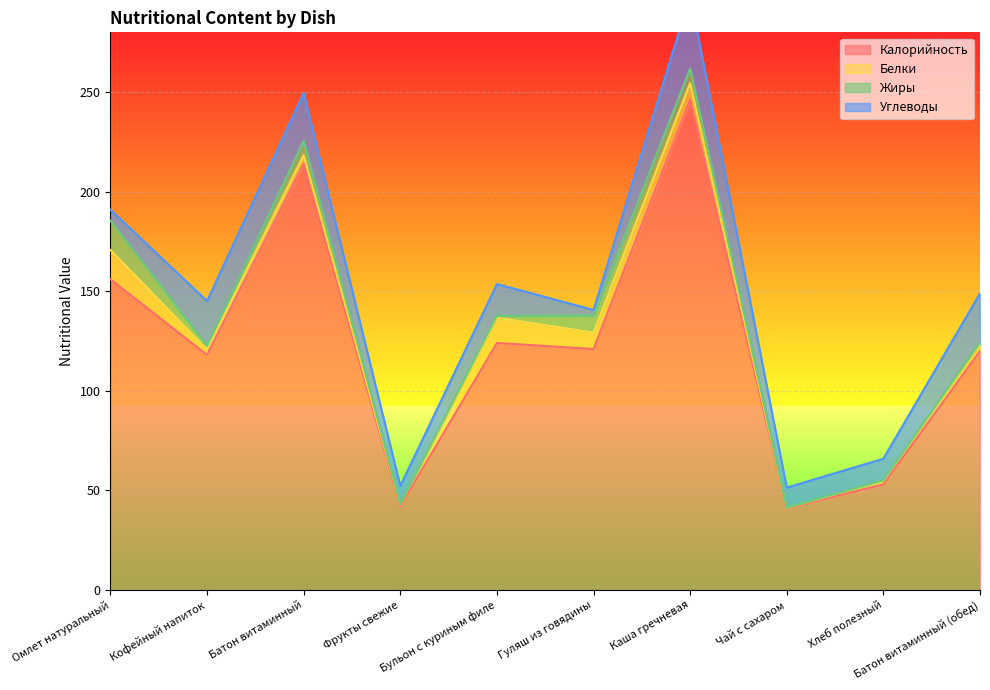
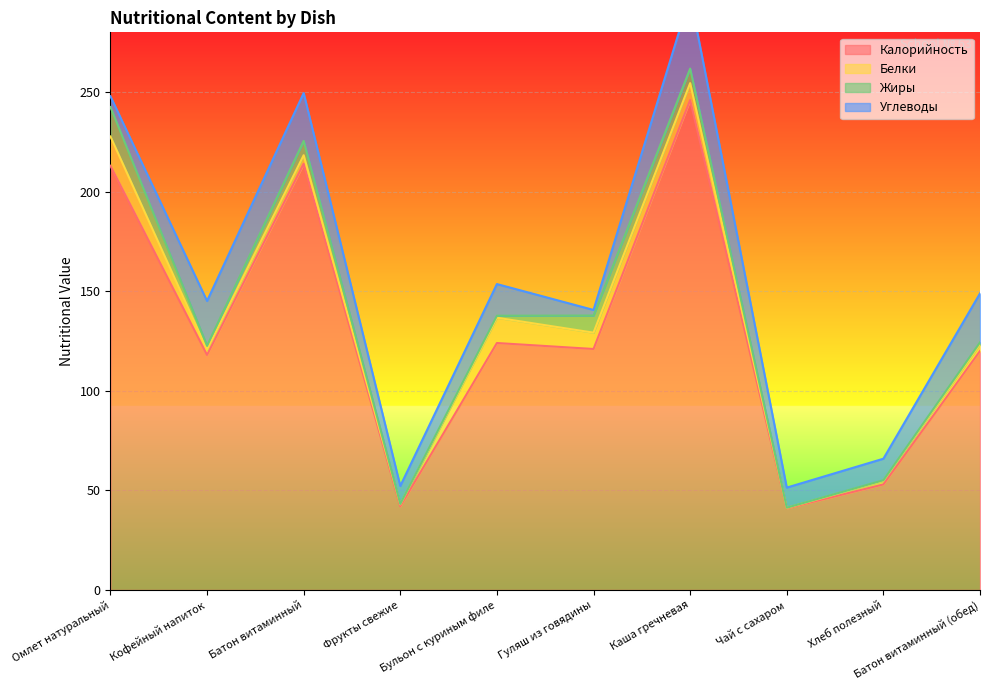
  {
    "Калорийность": {
-     "Омлет натуральный": 156,
+     "Омлет натуральный": 213,
      "Кофейный напиток": 118,
      "Батон витаминный": 214,
      "Бульон с куриным филе": 124,
      "Гуляш из говядины": 121,
      "Каша гречневая": 246,
      "Хлеб полезный": 53,
      "Батон витаминный (обед)": 120
    },
    "Белки": {
      "Омлет натуральный": 15,
      "Кофейный напиток": 3,
      "Батон витаминный": 4,
      "Гуляш из говядины": 8,
      "Каша гречневая": 9
    },
    "Жиры": {
      "Омлет натуральный": 15,
      "Кофейный напиток": 2,
      "Батон витаминный": 7,
      "Гуляш из говядины": 9,
      "Каша гречневая": 7
    },
    "Углеводы": {
      "Омлет натуральный": 5,
      "Кофейный напиток": 23,
      "Батон витаминный": 24,
      "Фрукты свежие": 9,
      "Бульон с куриным филе": 16,
      "Гуляш из говядины": 3,
      "Чай с сахаром": 10,
      "Хлеб полезный": 11,
      "Батон витаминный (обед)": 25
    }
  }
